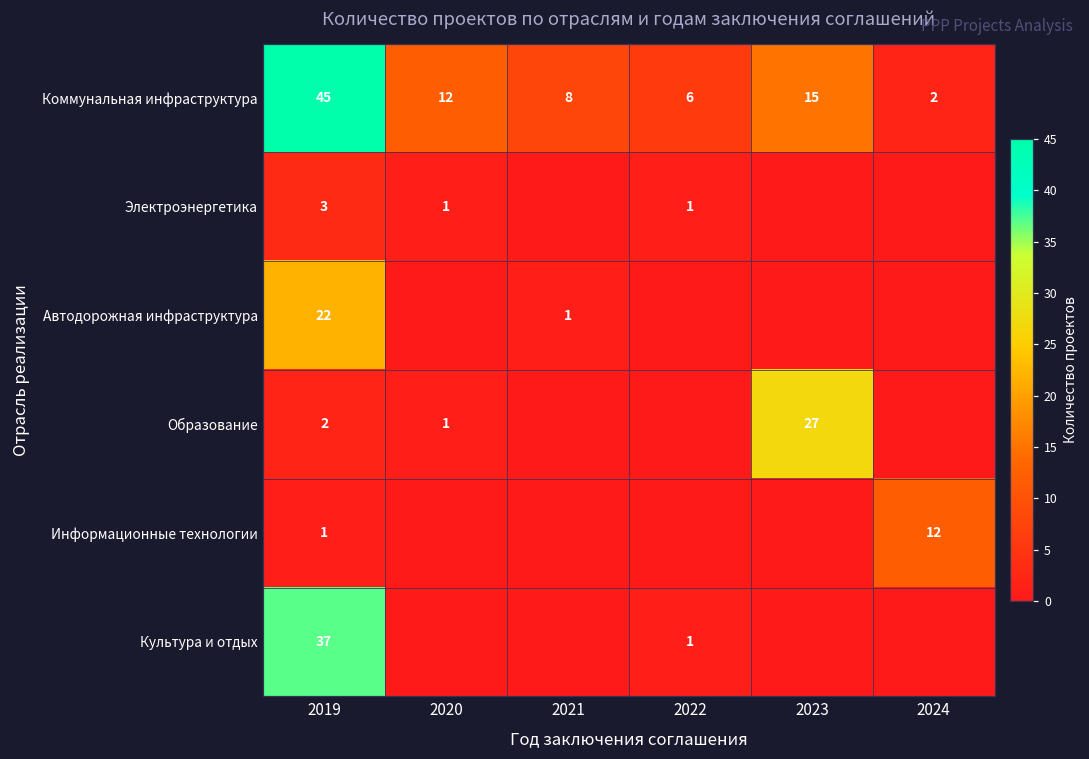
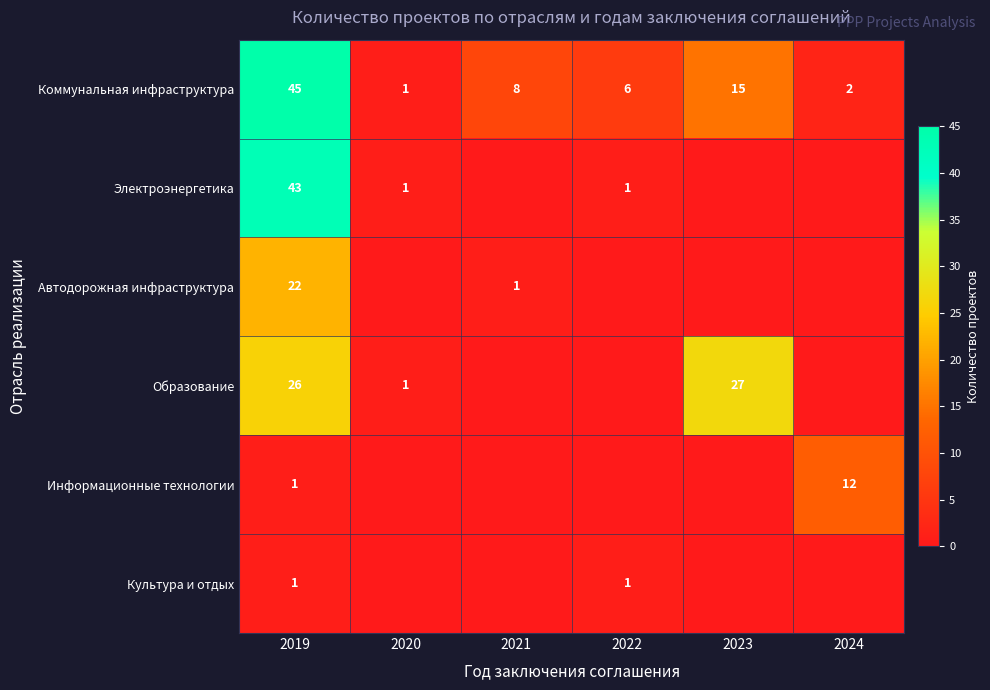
  {
    "Коммунальная инфраструктура": {
      "2019": 45,
-     "2020": 12,
+     "2020": 1,
      "2021": 8,
      "2022": 6,
      "2023": 15,
      "2024": 2
    },
    "Электроэнергетика": {
-     "2019": 3,
+     "2019": 43,
      "2020": 1,
      "2022": 1
    },
    "Автодорожная инфраструктура": {
      "2019": 22,
      "2021": 1
    },
    "Образование": {
-     "2019": 2,
+     "2019": 26,
      "2020": 1,
      "2023": 27
    },
    "Информационные технологии": {
      "2019": 1,
      "2024": 12
    },
    "Культура и отдых": {
-     "2019": 37,
+     "2019": 1,
      "2022": 1
    }
  }
